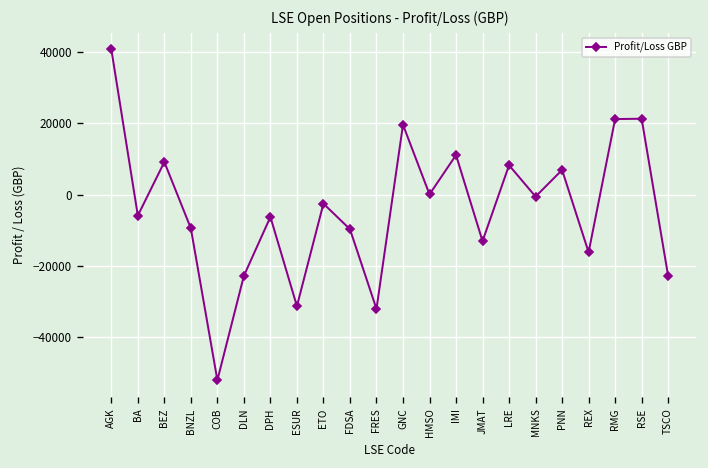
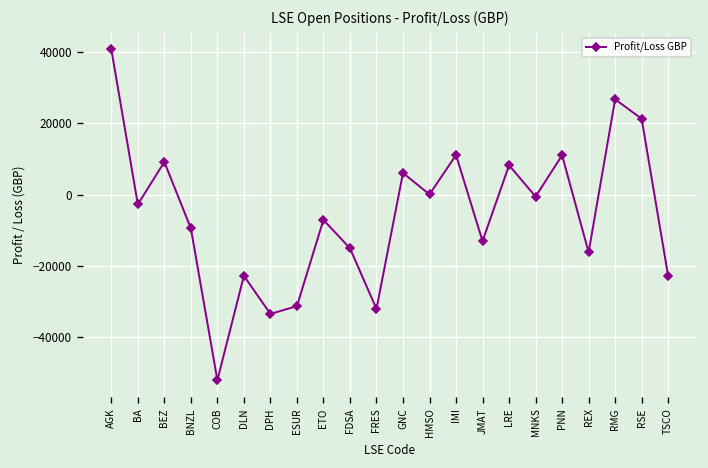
  {
    "AGK": 41000,
-   "BA": -6000,
+   "BA": -3000,
    "BEZ": 9000,
    "BNZL": -10000,
    "COB": -52000,
    "DLN": -23000,
-   "DPH": -6000,
+   "DPH": -34000,
    "ESUR": -31000,
-   "ETO": -3000,
-   "FDSA": -10000,
+   "ETO": -7000,
+   "FDSA": -15000,
    "FRES": -32000,
-   "GNC": 20000,
+   "GNC": 6000,
    "HMSO": 0,
    "IMI": 11000,
    "JMAT": -13000,
    "LRE": 8000,
    "MNKS": -1000,
-   "PNN": 7000,
+   "PNN": 11000,
    "REX": -16000,
-   "RMG": 21000,
+   "RMG": 27000,
    "RSE": 21000,
    "TSCO": -23000
  }
